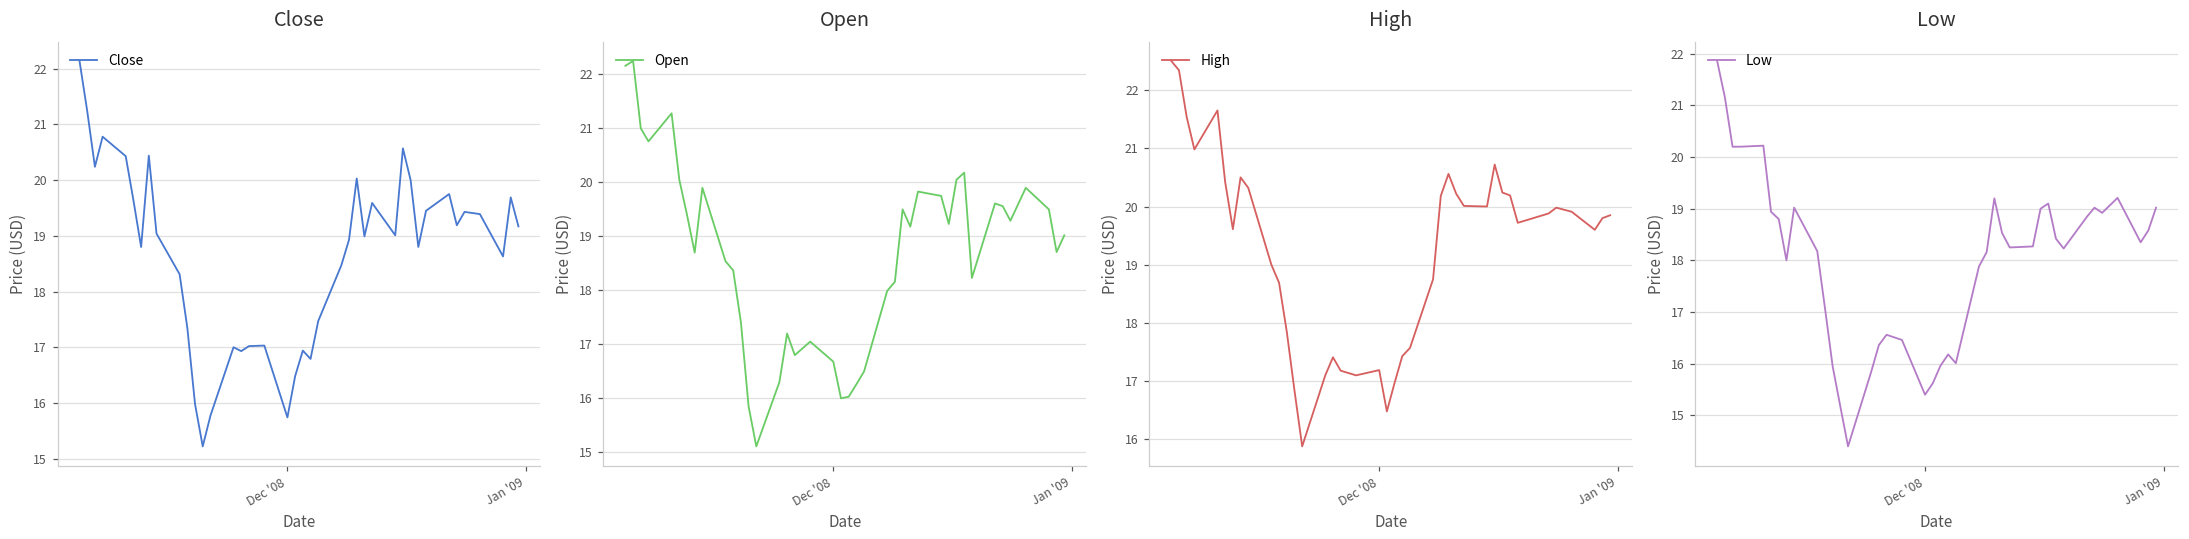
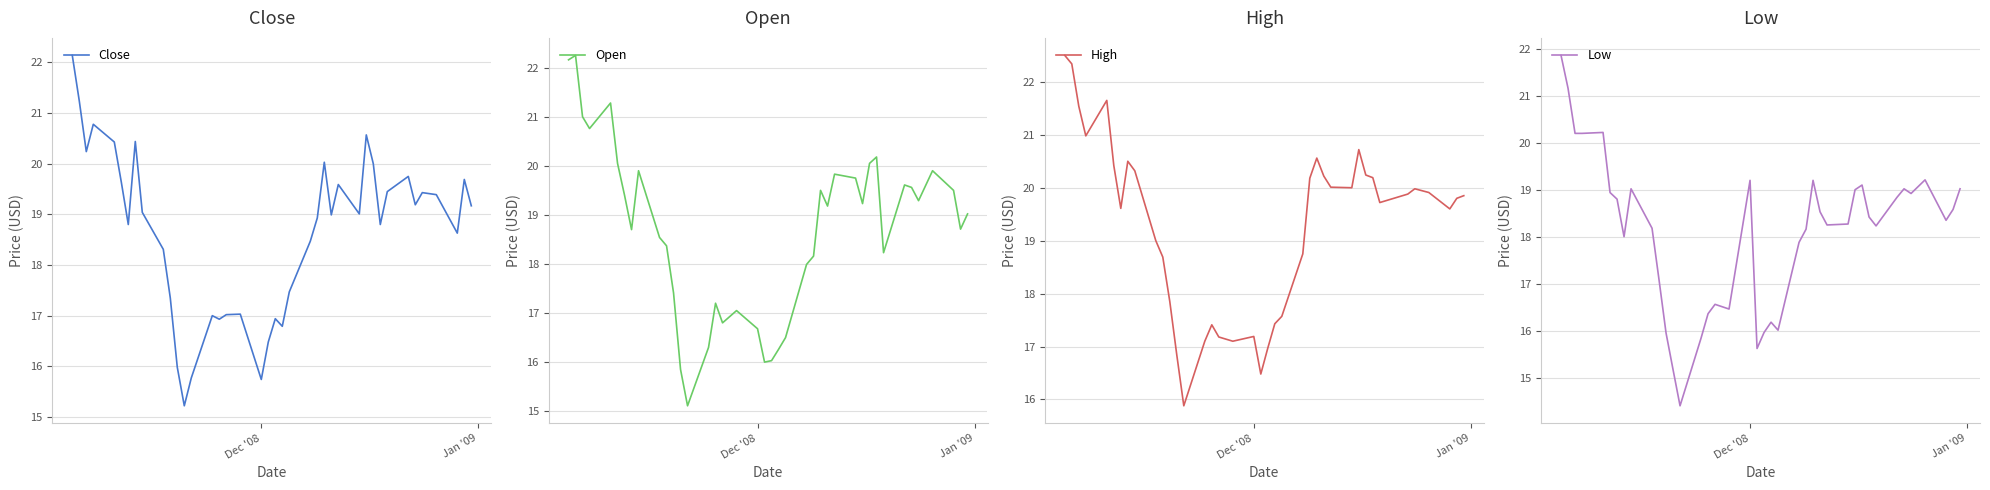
  {
    "Close": {
      "Dec '08": 15.7
    },
    "Open": {
      "Dec '08": 16.7
    },
    "High": {
      "Dec '08": 17.2
    },
    "Low": {
-     "Dec '08": 15.4
+     "Dec '08": 19.2
    }
  }
